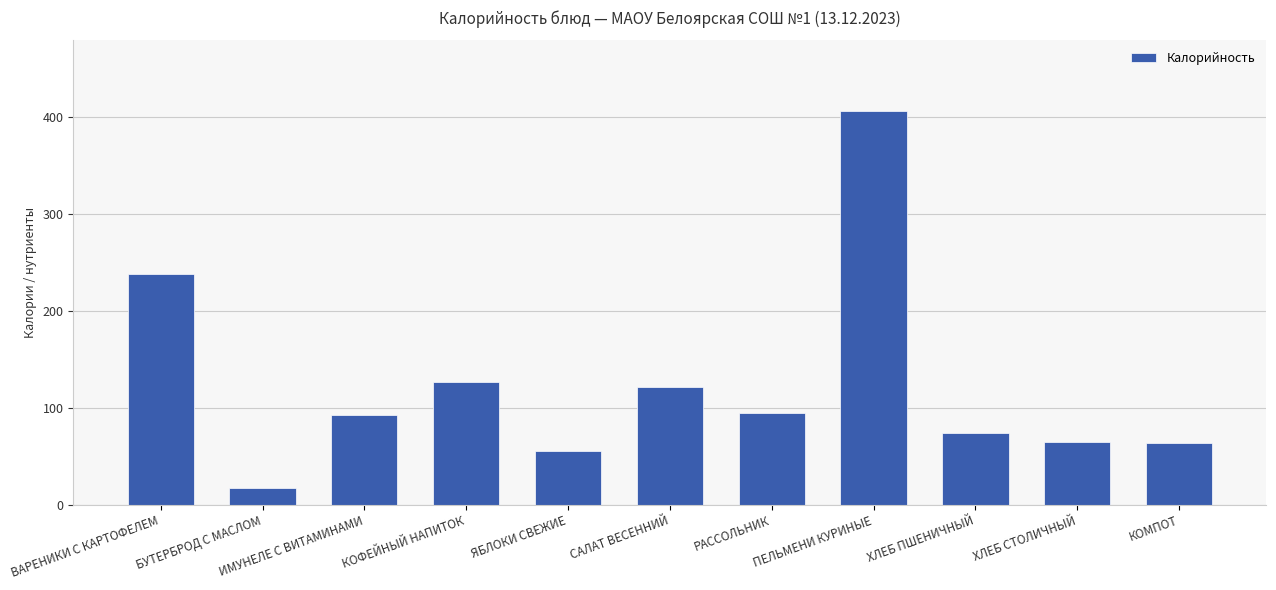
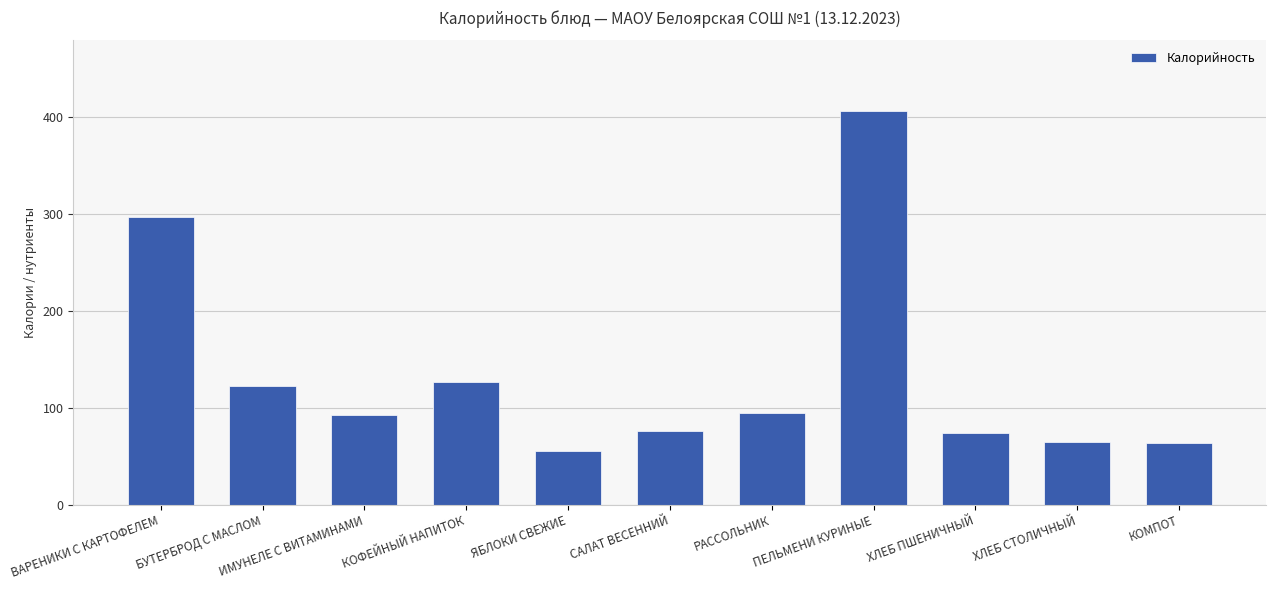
  {
-   "ВАРЕНИКИ С КАРТОФЕЛЕМ": 240,
-   "БУТЕРБРОД С МАСЛОМ": 20,
+   "ВАРЕНИКИ С КАРТОФЕЛЕМ": 300,
+   "БУТЕРБРОД С МАСЛОМ": 120,
    "ИМУНЕЛЕ С ВИТАМИНАМИ": 90,
    "КОФЕЙНЫЙ НАПИТОК": 130,
    "ЯБЛОКИ СВЕЖИЕ": 60,
-   "САЛАТ ВЕСЕННИЙ": 120,
+   "САЛАТ ВЕСЕННИЙ": 80,
    "РАССОЛЬНИК": 100,
    "ПЕЛЬМЕНИ КУРИНЫЕ": 410,
    "ХЛЕБ ПШЕНИЧНЫЙ": 70,
    "ХЛЕБ СТОЛИЧНЫЙ": 70,
    "КОМПОТ": 60
  }
